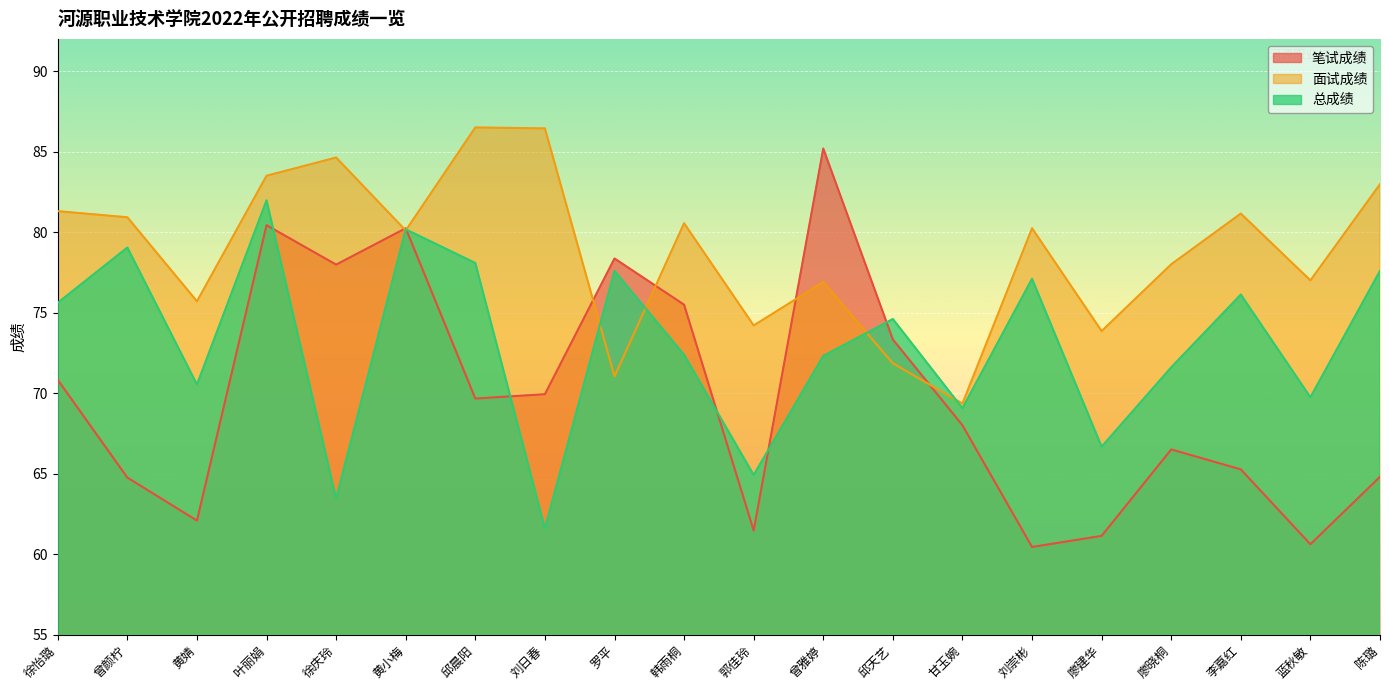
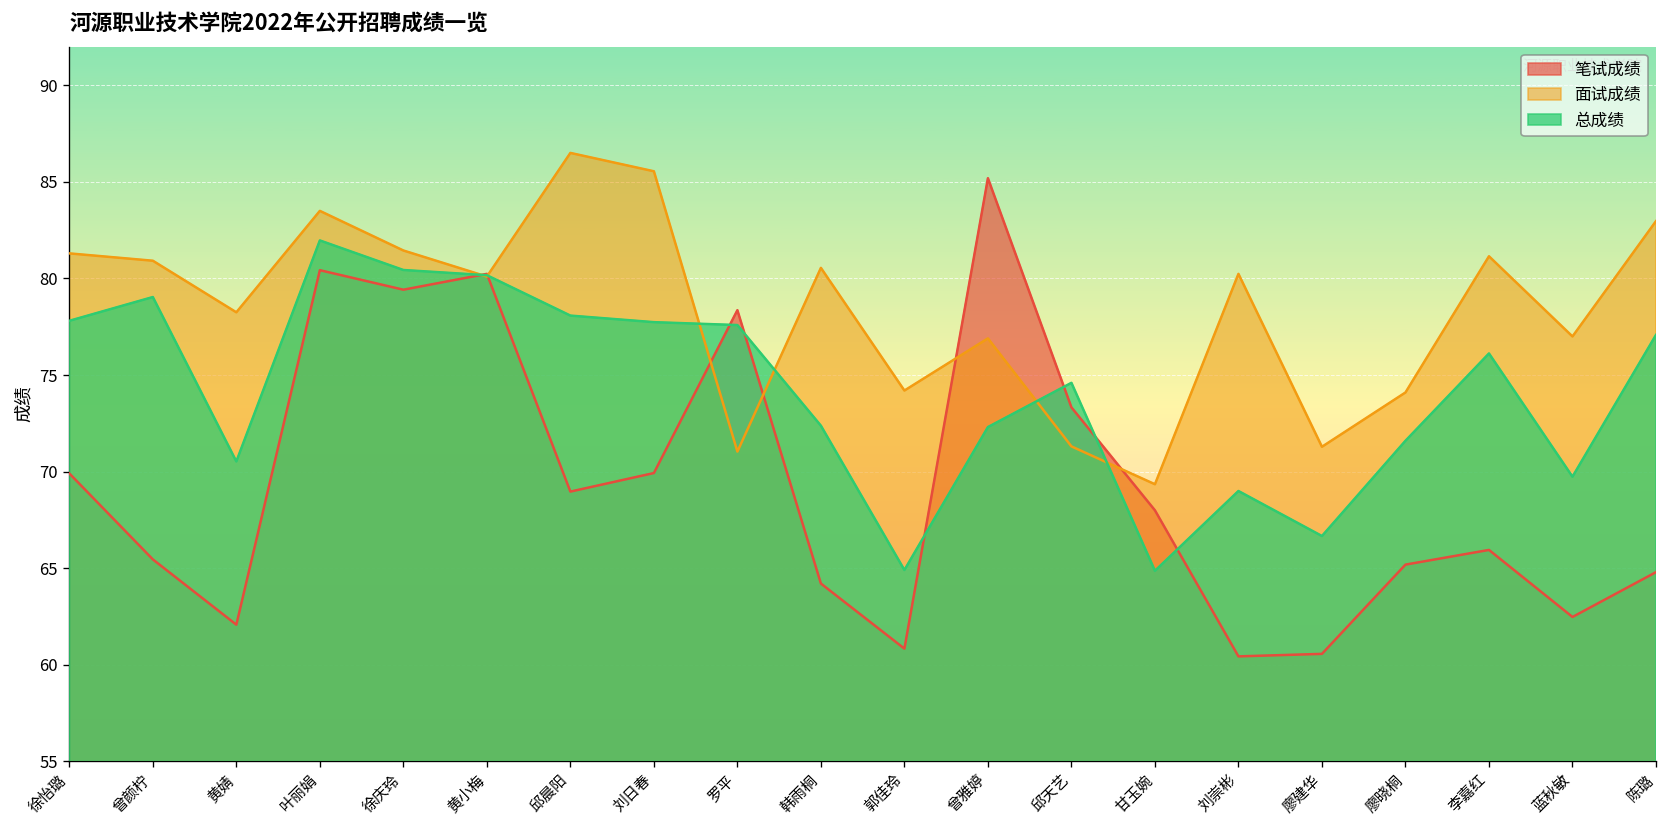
  {
    "笔试成绩": {
-     "徐怡璐": 70.8,
-     "曾颜柠": 64.8,
+     "徐怡璐": 69.9,
+     "曾颜柠": 65.5,
      "黄婧": 62.1,
      "叶丽娟": 80.4,
-     "徐庆玲": 78.0,
-     "邱晨阳": 69.7,
+     "徐庆玲": 79.4,
+     "邱晨阳": 69.0,
      "刘日春": 69.9,
      "罗平": 78.4,
-     "韩雨桐": 75.5,
-     "郭佳玲": 61.5,
+     "韩雨桐": 64.2,
+     "郭佳玲": 60.8,
      "曾雅婷": 85.2,
      "邱天艺": 73.3,
      "甘玉婉": 68.0,
      "刘崇彬": 60.4,
-     "廖建华": 61.1,
-     "廖晓桐": 66.5,
-     "李嘉红": 65.3,
-     "蓝秋敏": 60.6,
+     "廖建华": 60.6,
+     "廖晓桐": 65.2,
+     "李嘉红": 66.0,
+     "蓝秋敏": 62.5,
      "陈璐": 64.8
    },
    "面试成绩": {
      "徐怡璐": 81.3,
      "曾颜柠": 80.9,
-     "黄婧": 75.7,
+     "黄婧": 78.3,
      "叶丽娟": 83.5,
-     "徐庆玲": 84.6,
+     "徐庆玲": 81.5,
      "邱晨阳": 86.5,
-     "刘日春": 86.4,
+     "刘日春": 85.6,
      "罗平": 71.0,
      "韩雨桐": 80.6,
      "郭佳玲": 74.2,
      "曾雅婷": 76.9,
-     "邱天艺": 71.9,
+     "邱天艺": 71.3,
      "甘玉婉": 69.4,
      "刘崇彬": 80.2,
-     "廖建华": 73.9,
-     "廖晓桐": 78.0,
+     "廖建华": 71.3,
+     "廖晓桐": 74.1,
      "李嘉红": 81.2,
      "蓝秋敏": 77.0,
      "陈璐": 83.0
    },
    "总成绩": {
-     "徐怡璐": 75.6,
+     "徐怡璐": 77.8,
      "曾颜柠": 79.0,
      "黄婧": 70.5,
      "叶丽娟": 82.0,
-     "徐庆玲": 63.5,
+     "徐庆玲": 80.4,
      "邱晨阳": 78.1,
-     "刘日春": 61.6,
+     "刘日春": 77.7,
      "罗平": 77.6,
      "韩雨桐": 72.4,
      "郭佳玲": 64.9,
      "曾雅婷": 72.3,
      "邱天艺": 74.6,
-     "甘玉婉": 69.1,
-     "刘崇彬": 77.1,
+     "甘玉婉": 64.9,
+     "刘崇彬": 69.0,
      "廖建华": 66.7,
      "廖晓桐": 71.6,
      "李嘉红": 76.1,
      "蓝秋敏": 69.7,
-     "陈璐": 77.6
+     "陈璐": 77.1
    }
  }
